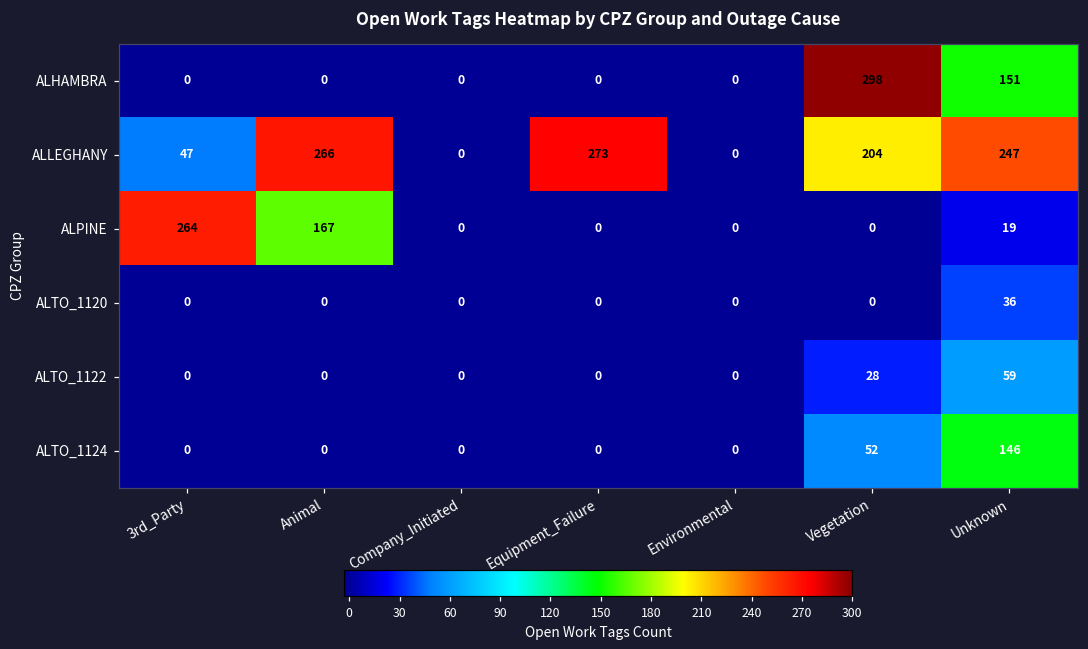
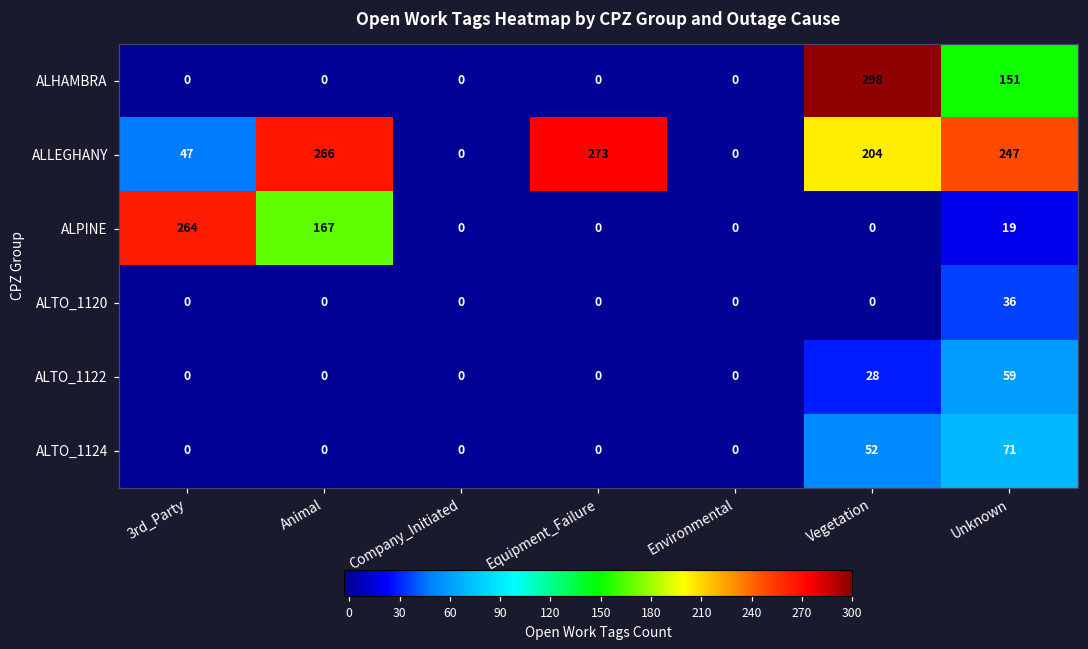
  {
    "ALHAMBRA": {
      "3rd_Party": 0,
      "Animal": 0,
      "Company_Initiated": 0,
      "Equipment_Failure": 0,
      "Environmental": 0,
      "Vegetation": 298,
      "Unknown": 151
    },
    "ALLEGHANY": {
      "3rd_Party": 47,
      "Animal": 266,
      "Company_Initiated": 0,
      "Equipment_Failure": 273,
      "Environmental": 0,
      "Vegetation": 204,
      "Unknown": 247
    },
    "ALPINE": {
      "3rd_Party": 264,
      "Animal": 167,
      "Company_Initiated": 0,
      "Equipment_Failure": 0,
      "Environmental": 0,
      "Vegetation": 0,
      "Unknown": 19
    },
    "ALTO_1120": {
      "3rd_Party": 0,
      "Animal": 0,
      "Company_Initiated": 0,
      "Equipment_Failure": 0,
      "Environmental": 0,
      "Vegetation": 0,
      "Unknown": 36
    },
    "ALTO_1122": {
      "3rd_Party": 0,
      "Animal": 0,
      "Company_Initiated": 0,
      "Equipment_Failure": 0,
      "Environmental": 0,
      "Vegetation": 28,
      "Unknown": 59
    },
    "ALTO_1124": {
      "3rd_Party": 0,
      "Animal": 0,
      "Company_Initiated": 0,
      "Equipment_Failure": 0,
      "Environmental": 0,
      "Vegetation": 52,
-     "Unknown": 146
+     "Unknown": 71
    }
  }
